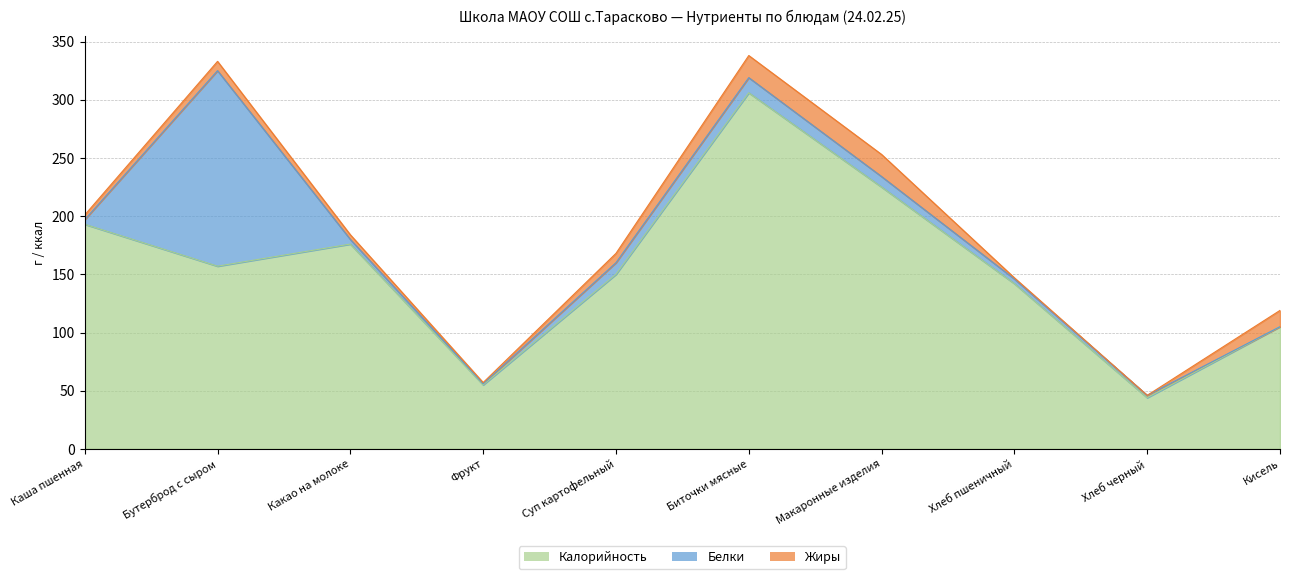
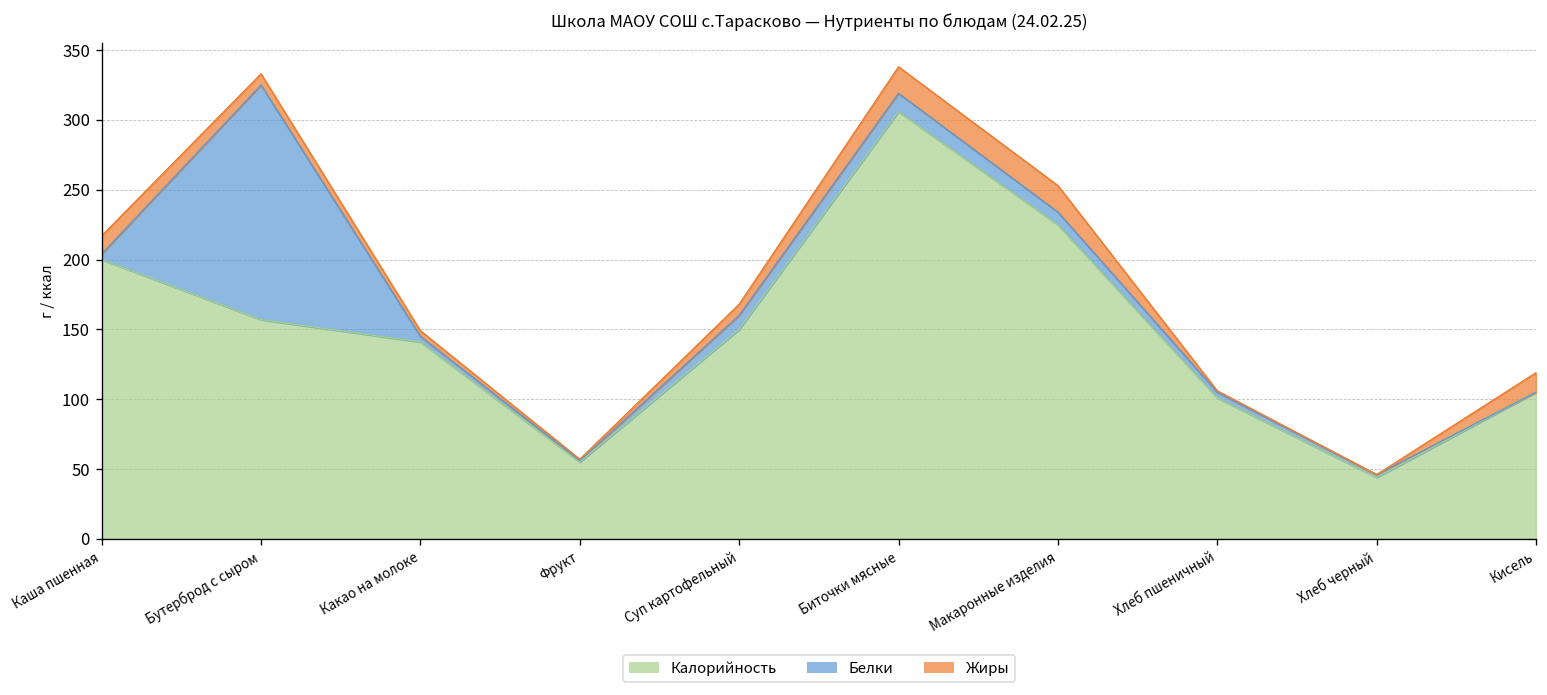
  {
    "Калорийность": {
-     "Каша пшенная": 193,
+     "Каша пшенная": 200,
      "Бутерброд с сыром": 157,
-     "Какао на молоке": 176,
+     "Какао на молоке": 141,
      "Суп картофельный": 150,
      "Биточки мясные": 306,
      "Макаронные изделия": 225,
-     "Хлеб пшеничный": 142
+     "Хлеб пшеничный": 101
    },
    "Белки": {
      "Каша пшенная": 4,
      "Бутерброд с сыром": 168,
      "Какао на молоке": 4,
      "Суп картофельный": 10,
      "Биточки мясные": 13,
      "Макаронные изделия": 9
    },
    "Жиры": {
-     "Каша пшенная": 4,
+     "Каша пшенная": 13,
      "Бутерброд с сыром": 8,
      "Какао на молоке": 4,
      "Суп картофельный": 8,
      "Биточки мясные": 19,
      "Макаронные изделия": 19,
      "Кисель": 14
    }
  }
